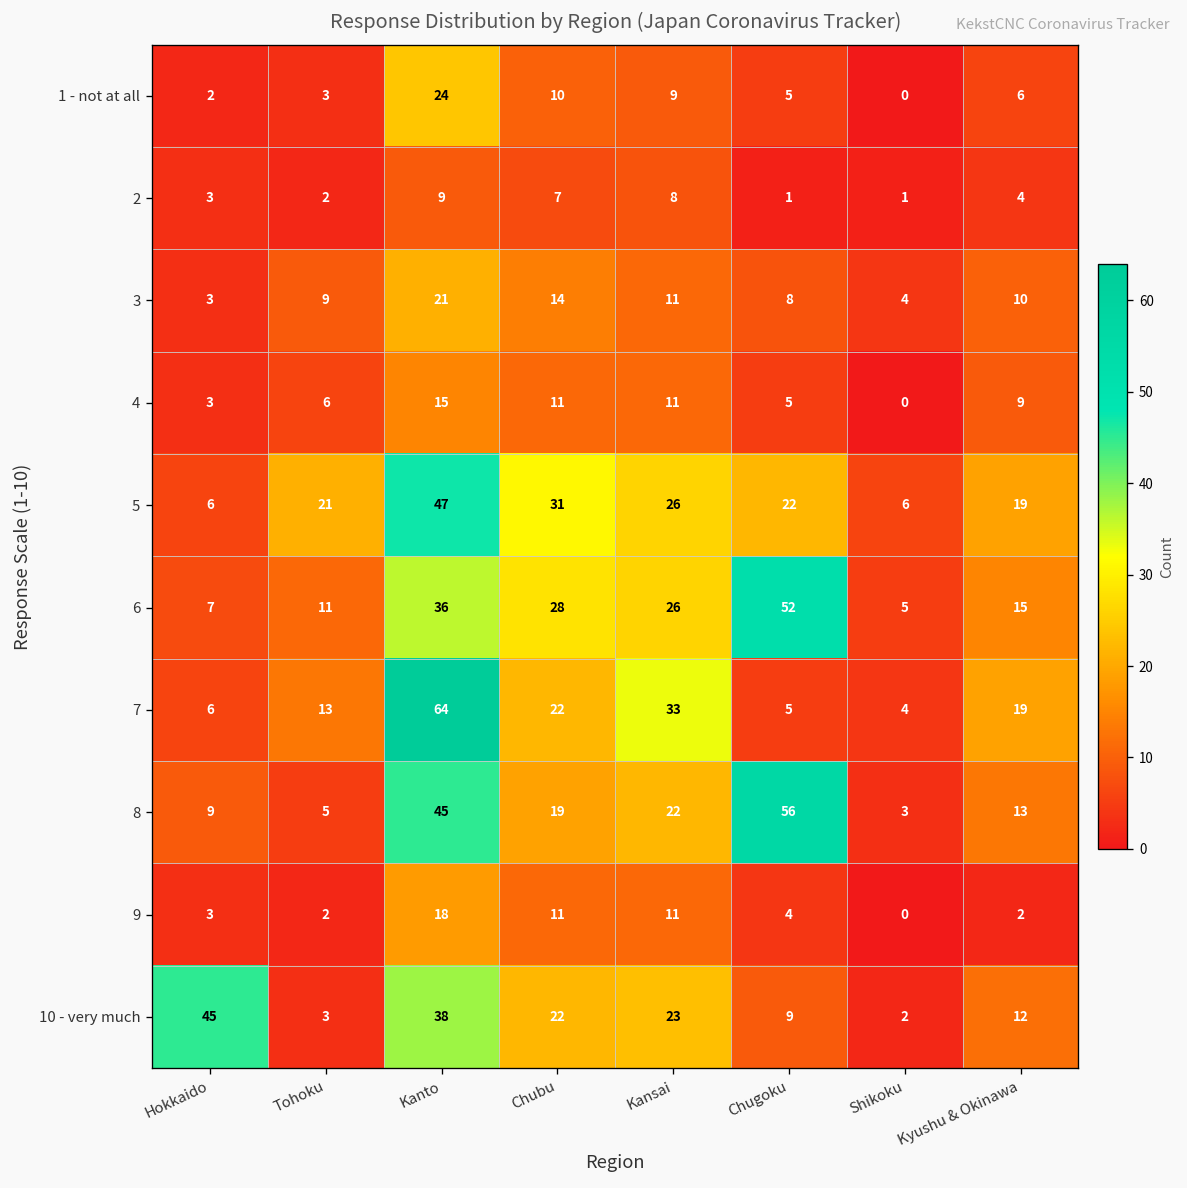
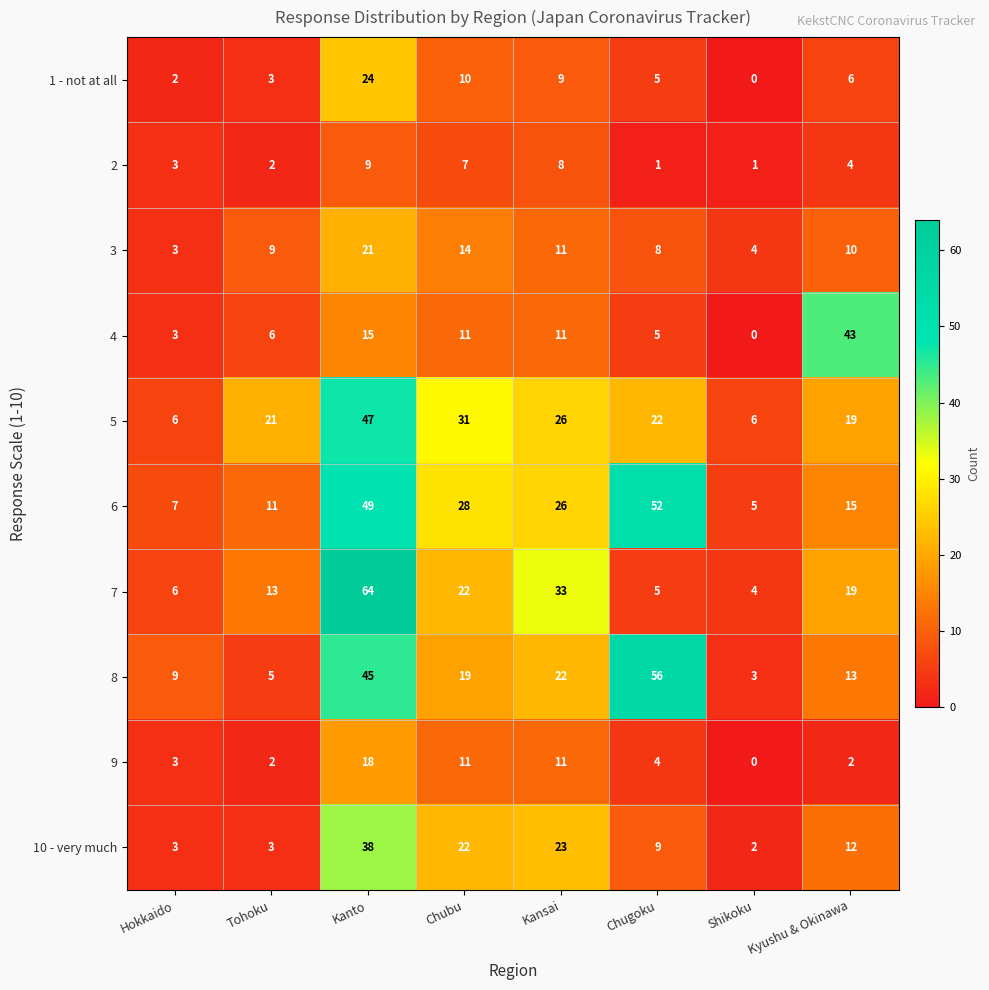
  {
    "1 - not at all": {
      "Hokkaido": 2,
      "Tohoku": 3,
      "Kanto": 24,
      "Chubu": 10,
      "Kansai": 9,
      "Chugoku": 5,
      "Shikoku": 0,
      "Kyushu & Okinawa": 6
    },
    "2": {
      "Hokkaido": 3,
      "Tohoku": 2,
      "Kanto": 9,
      "Chubu": 7,
      "Kansai": 8,
      "Chugoku": 1,
      "Shikoku": 1,
      "Kyushu & Okinawa": 4
    },
    "3": {
      "Hokkaido": 3,
      "Tohoku": 9,
      "Kanto": 21,
      "Chubu": 14,
      "Kansai": 11,
      "Chugoku": 8,
      "Shikoku": 4,
      "Kyushu & Okinawa": 10
    },
    "4": {
      "Hokkaido": 3,
      "Tohoku": 6,
      "Kanto": 15,
      "Chubu": 11,
      "Kansai": 11,
      "Chugoku": 5,
      "Shikoku": 0,
-     "Kyushu & Okinawa": 9
+     "Kyushu & Okinawa": 43
    },
    "5": {
      "Hokkaido": 6,
      "Tohoku": 21,
      "Kanto": 47,
      "Chubu": 31,
      "Kansai": 26,
      "Chugoku": 22,
      "Shikoku": 6,
      "Kyushu & Okinawa": 19
    },
    "6": {
      "Hokkaido": 7,
      "Tohoku": 11,
-     "Kanto": 36,
+     "Kanto": 49,
      "Chubu": 28,
      "Kansai": 26,
      "Chugoku": 52,
      "Shikoku": 5,
      "Kyushu & Okinawa": 15
    },
    "7": {
      "Hokkaido": 6,
      "Tohoku": 13,
      "Kanto": 64,
      "Chubu": 22,
      "Kansai": 33,
      "Chugoku": 5,
      "Shikoku": 4,
      "Kyushu & Okinawa": 19
    },
    "8": {
      "Hokkaido": 9,
      "Tohoku": 5,
      "Kanto": 45,
      "Chubu": 19,
      "Kansai": 22,
      "Chugoku": 56,
      "Shikoku": 3,
      "Kyushu & Okinawa": 13
    },
    "9": {
      "Hokkaido": 3,
      "Tohoku": 2,
      "Kanto": 18,
      "Chubu": 11,
      "Kansai": 11,
      "Chugoku": 4,
      "Shikoku": 0,
      "Kyushu & Okinawa": 2
    },
    "10 - very much": {
-     "Hokkaido": 45,
+     "Hokkaido": 3,
      "Tohoku": 3,
      "Kanto": 38,
      "Chubu": 22,
      "Kansai": 23,
      "Chugoku": 9,
      "Shikoku": 2,
      "Kyushu & Okinawa": 12
    }
  }
